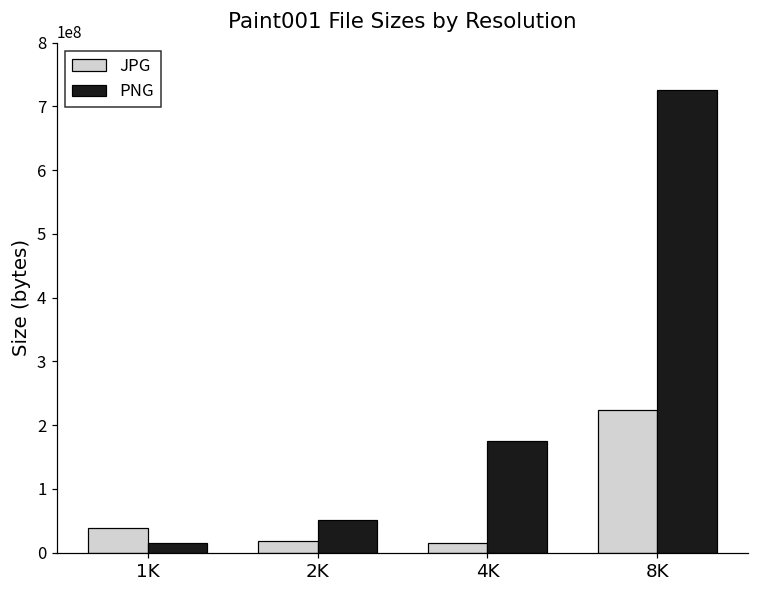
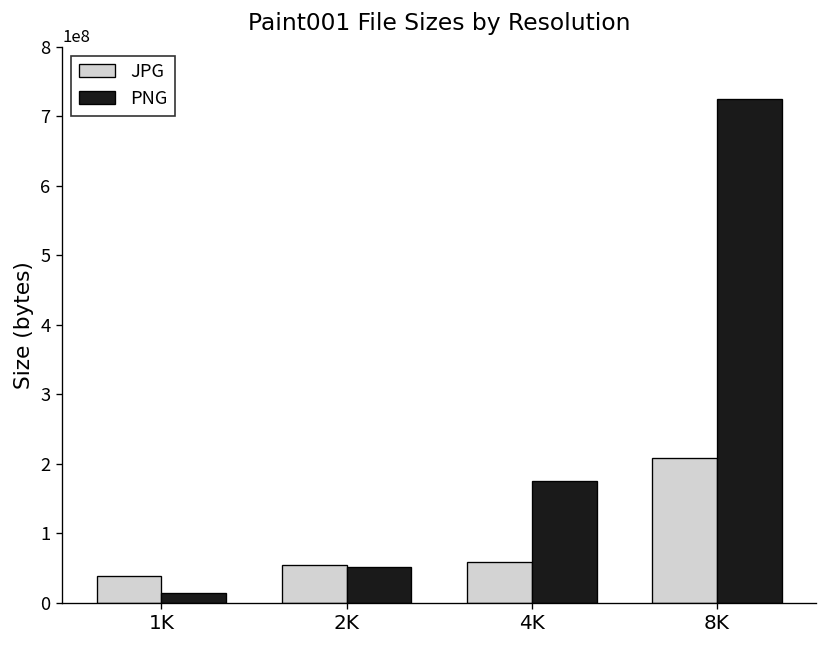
  {
    "JPG": {
      "1K": 40000000,
-     "2K": 20000000,
-     "4K": 10000000,
-     "8K": 220000000
+     "2K": 50000000,
+     "4K": 60000000,
+     "8K": 210000000
    },
    "PNG": {
      "1K": 10000000,
      "2K": 50000000,
      "4K": 180000000,
      "8K": 730000000
    }
  }
